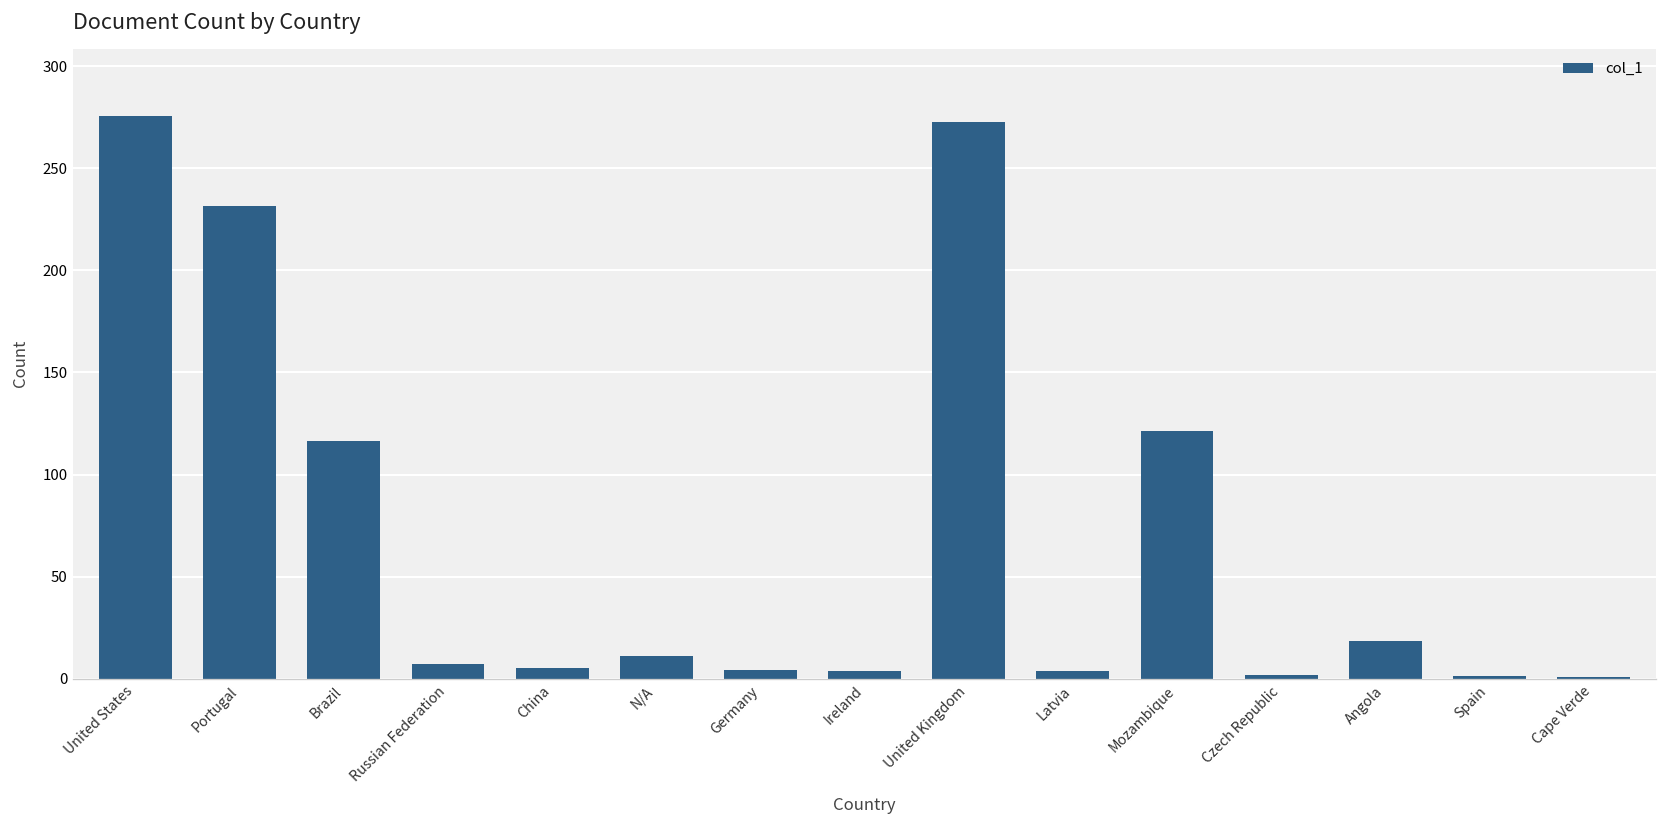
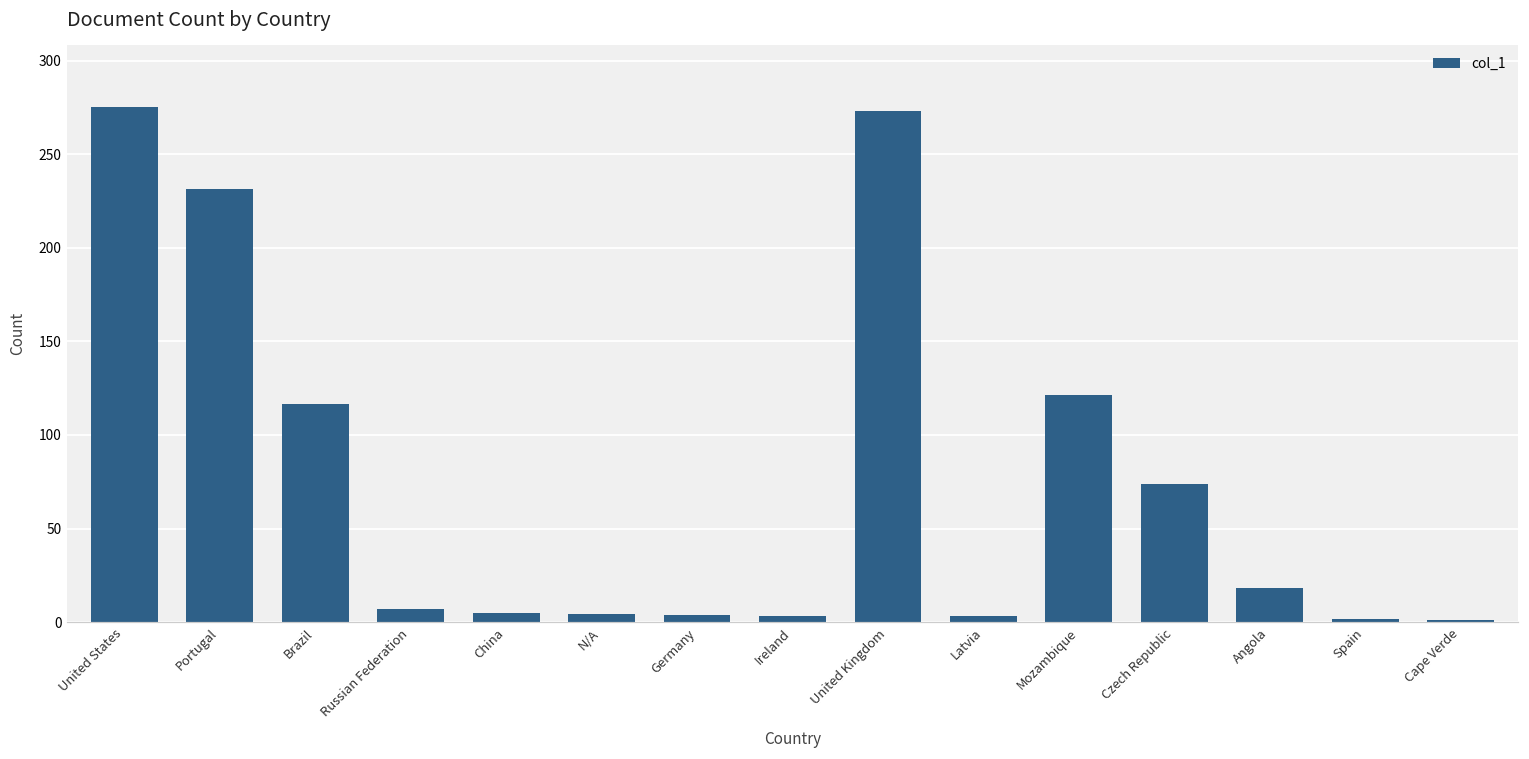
  {
    "United States": 276,
    "Portugal": 232,
    "Brazil": 117,
    "Russian Federation": 7,
    "China": 5,
-   "N/A": 11,
+   "N/A": 5,
    "Germany": 4,
    "Ireland": 4,
    "United Kingdom": 273,
    "Latvia": 4,
    "Mozambique": 121,
-   "Czech Republic": 2,
+   "Czech Republic": 74,
    "Angola": 18,
    "Spain": 2
  }
